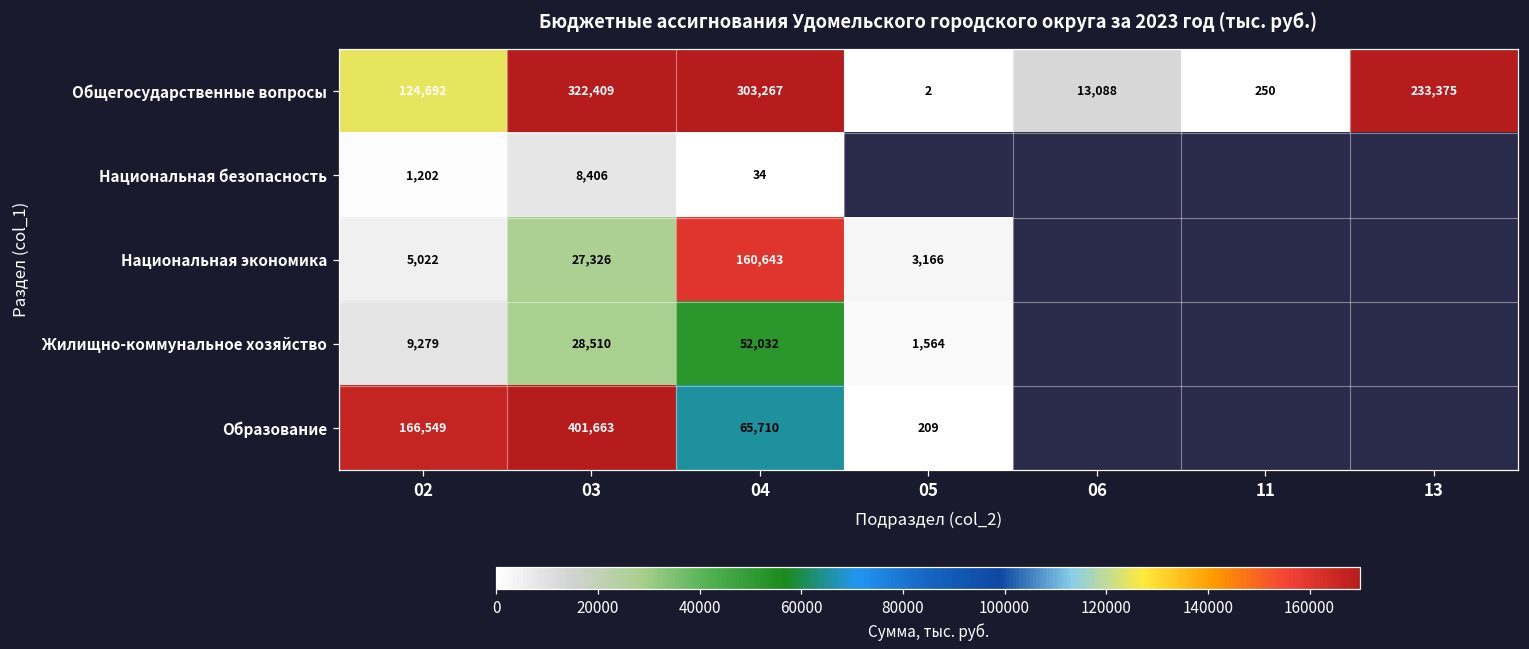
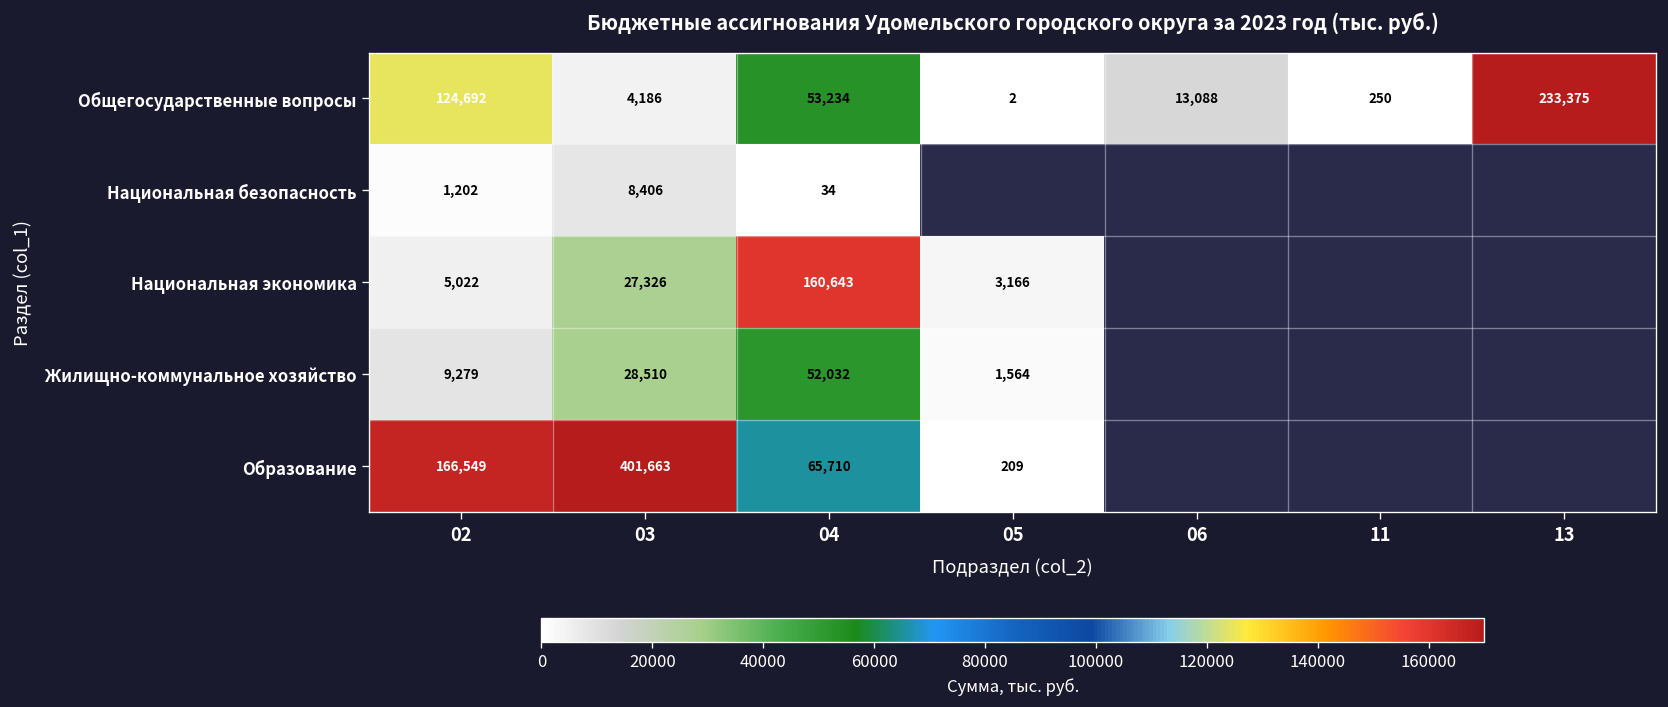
  {
    "Общегосударственные вопросы": {
      "02": "124,692",
-     "03": "322,409",
-     "04": "303,267",
+     "03": "4,186",
+     "04": "53,234",
      "05": "2",
      "06": "13,088",
      "11": "250",
      "13": "233,375"
    },
    "Национальная безопасность": {
      "02": "1,202",
      "03": "8,406",
      "04": "34"
    },
    "Национальная экономика": {
      "02": "5,022",
      "03": "27,326",
      "04": "160,643",
      "05": "3,166"
    },
    "Жилищно-коммунальное хозяйство": {
      "02": "9,279",
      "03": "28,510",
      "04": "52,032",
      "05": "1,564"
    },
    "Образование": {
      "02": "166,549",
      "03": "401,663",
      "04": "65,710",
      "05": "209"
    }
  }
